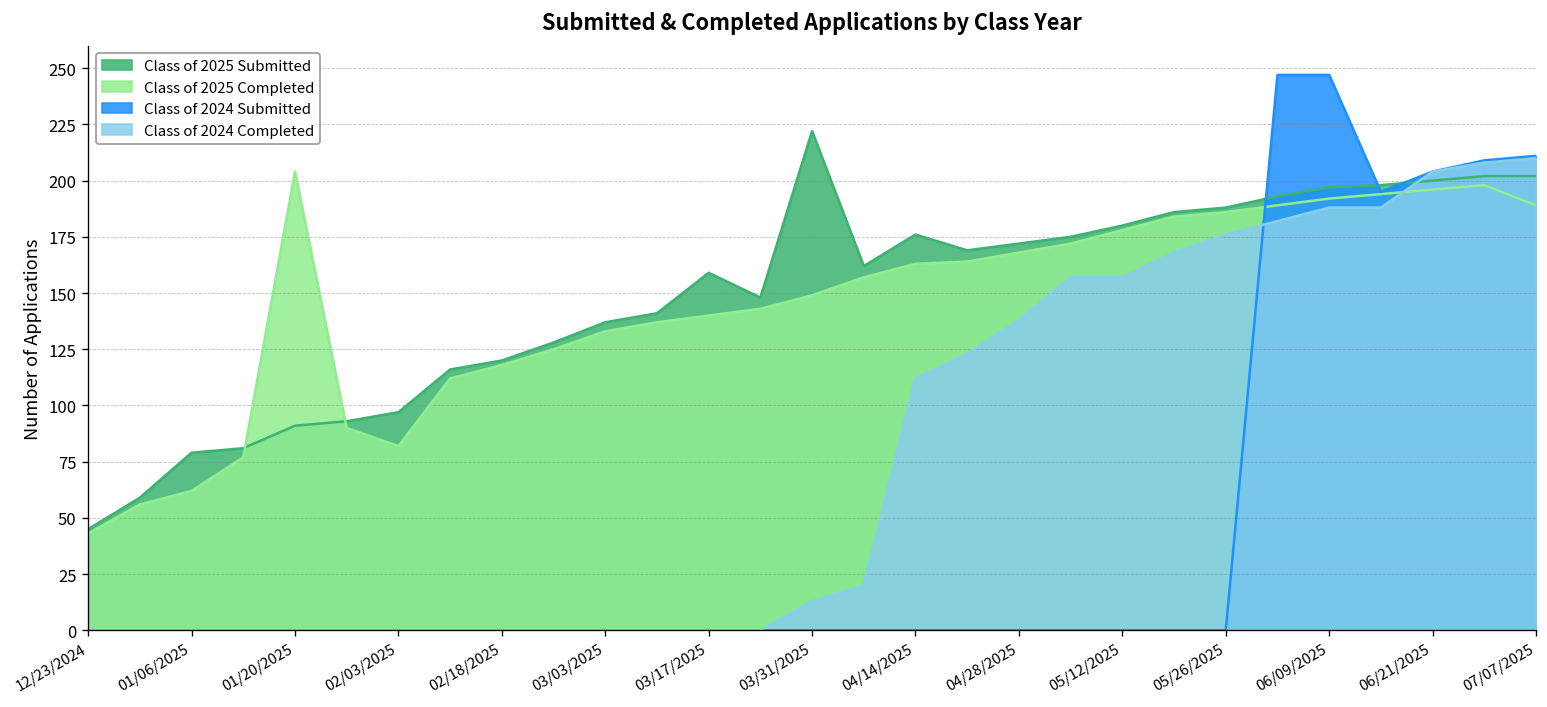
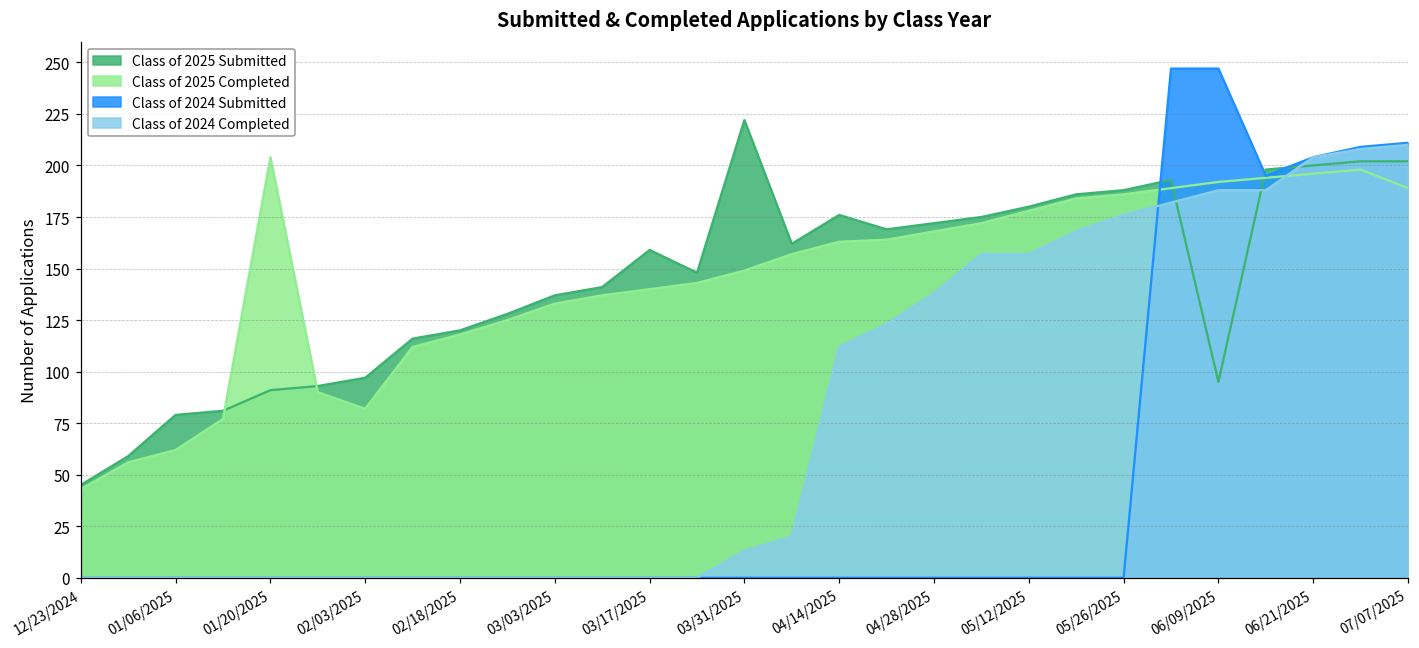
  {
    "Class of 2025 Submitted": {
      "12/23/2024": 45,
      "01/06/2025": 79,
      "01/20/2025": 91,
      "02/03/2025": 97,
      "02/18/2025": 120,
      "03/03/2025": 137,
      "03/17/2025": 159,
      "03/31/2025": 222,
      "04/14/2025": 176,
      "04/28/2025": 172,
      "05/12/2025": 180,
      "05/26/2025": 188,
-     "06/09/2025": 197,
+     "06/09/2025": 95,
      "06/21/2025": 200,
      "07/07/2025": 202
    },
    "Class of 2025 Completed": {
      "12/23/2024": 43,
      "01/06/2025": 62,
      "01/20/2025": 204,
      "02/03/2025": 82,
      "02/18/2025": 118,
      "03/03/2025": 133,
      "03/17/2025": 140,
      "03/31/2025": 149,
      "04/14/2025": 163,
      "04/28/2025": 168,
      "05/12/2025": 178,
      "05/26/2025": 186,
      "06/09/2025": 192,
      "06/21/2025": 196,
      "07/07/2025": 189
    },
    "Class of 2024 Submitted": {
      "03/31/2025": 0,
      "04/14/2025": 0,
      "04/28/2025": 0,
      "05/12/2025": 0,
      "05/26/2025": 0,
      "06/09/2025": 247
    },
    "Class of 2024 Completed": {
      "03/31/2025": 13,
      "04/14/2025": 112,
      "04/28/2025": 138,
      "05/12/2025": 157,
      "05/26/2025": 176,
      "06/09/2025": 188
    }
  }
